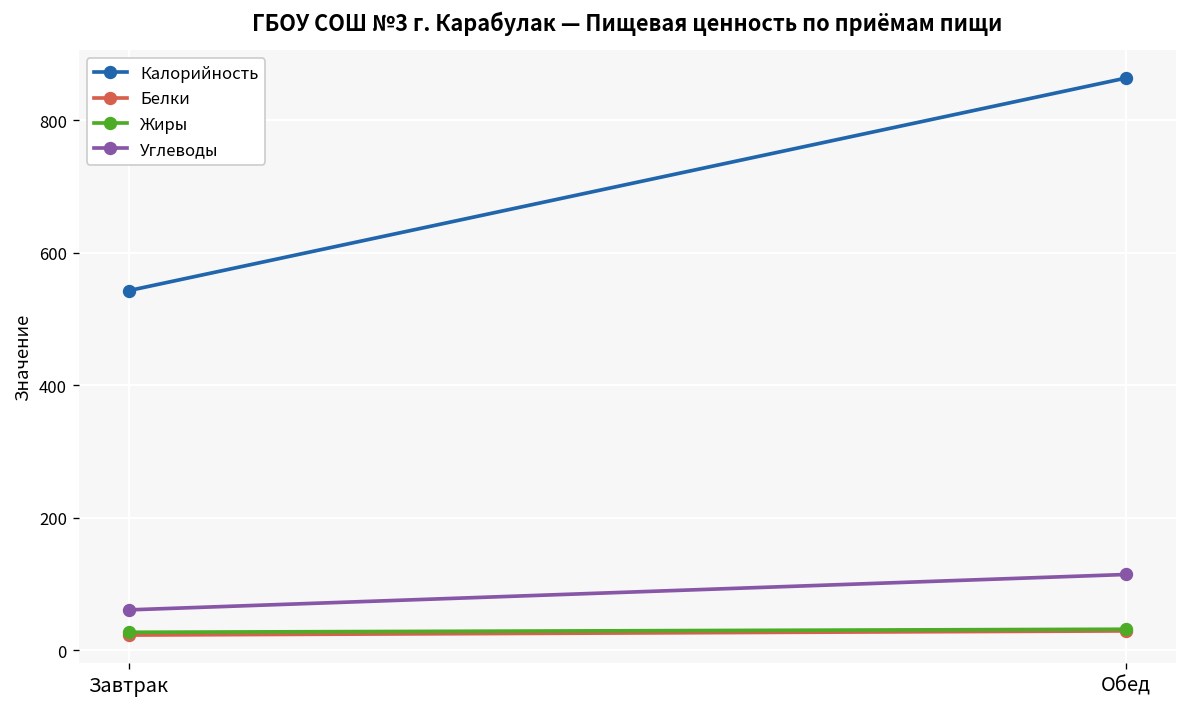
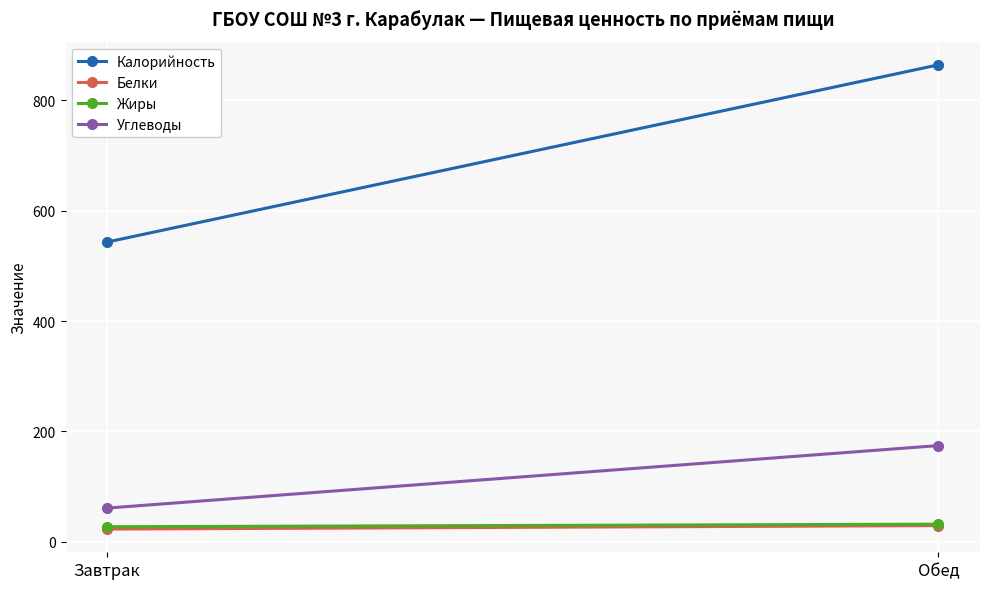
  {
    "Калорийность": {
      "Завтрак": 540,
      "Обед": 860
    },
    "Углеводы": {
      "Завтрак": 60,
-     "Обед": 110
+     "Обед": 170
    }
  }
